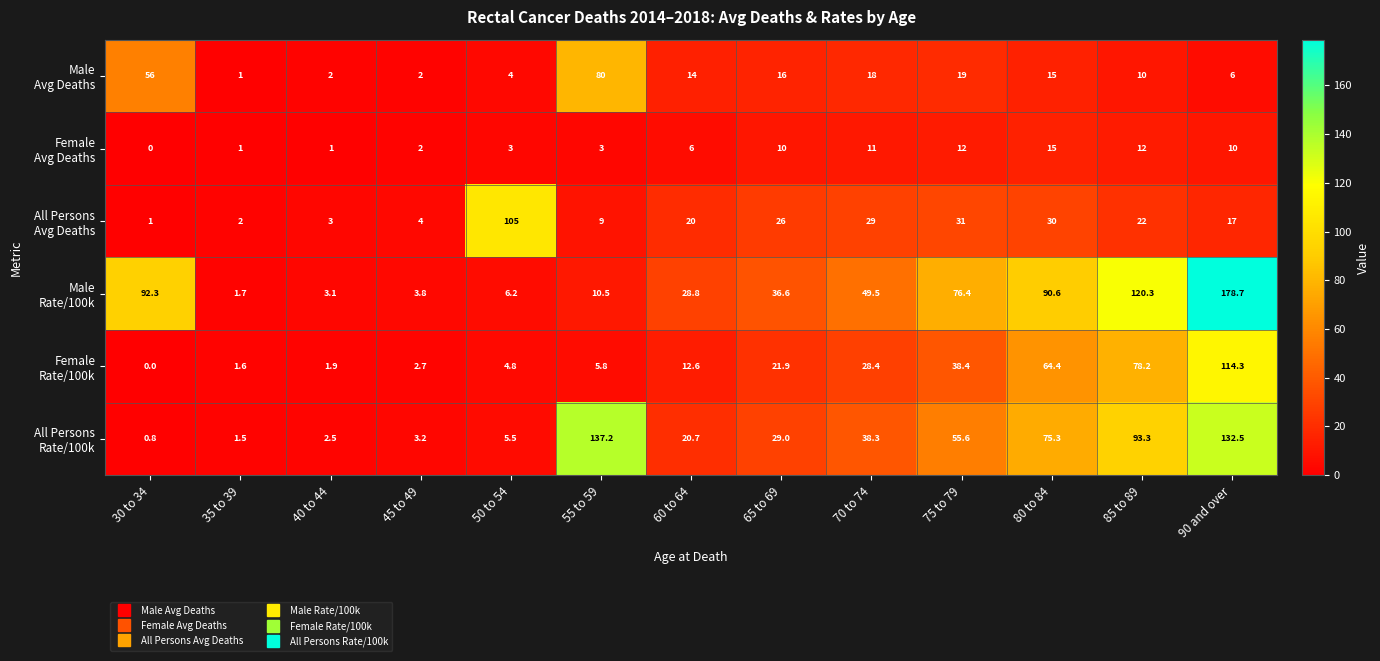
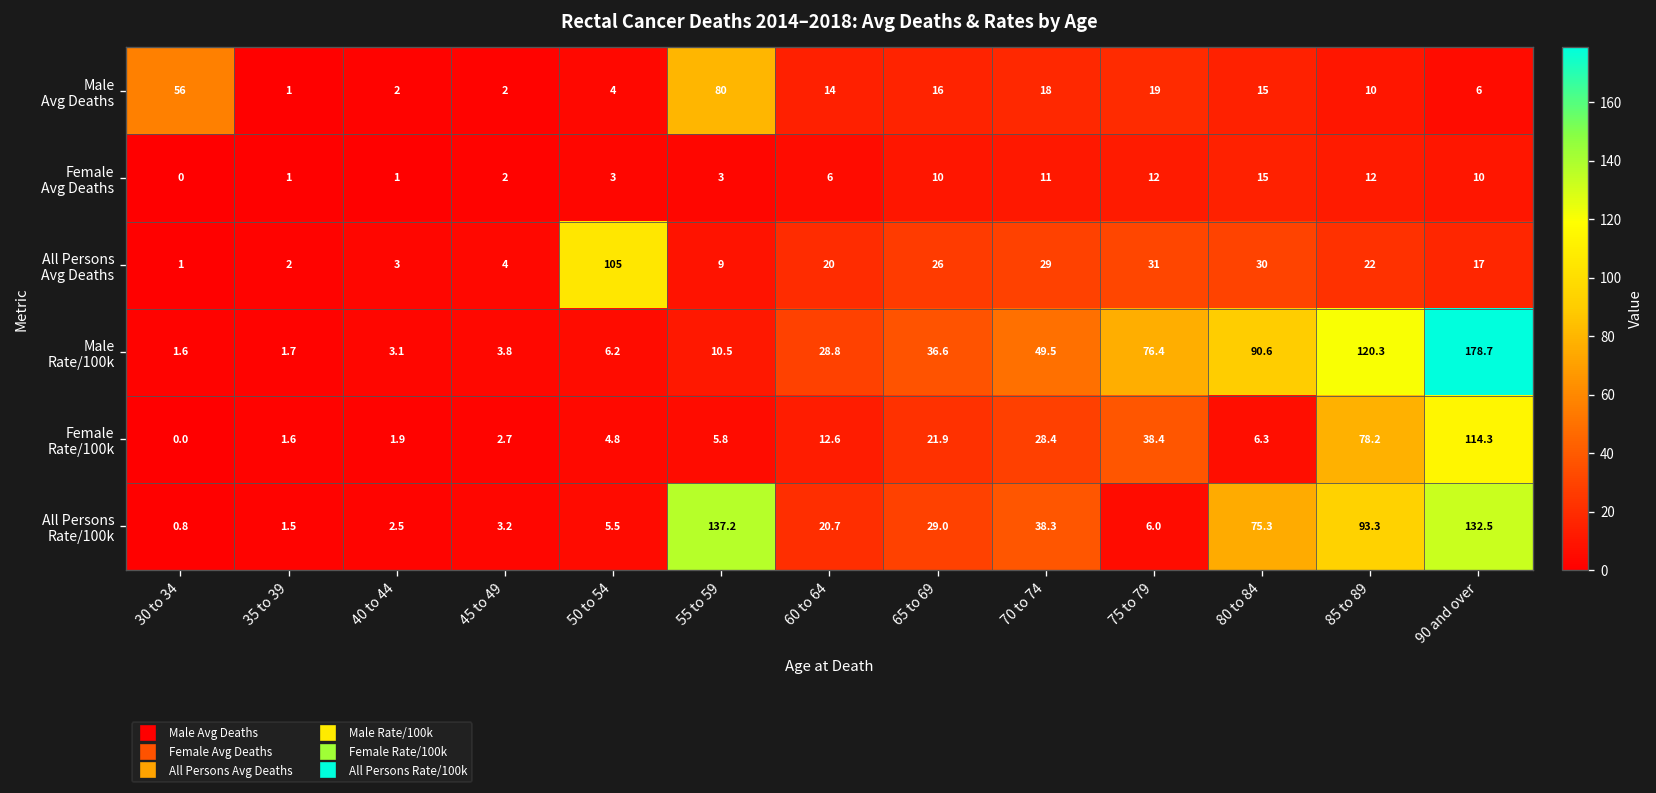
  {
    "Male Avg Deaths": {
      "30 to 34": 56,
      "35 to 39": 1,
      "40 to 44": 2,
      "45 to 49": 2,
      "50 to 54": 4,
      "55 to 59": 80,
      "60 to 64": 14,
      "65 to 69": 16,
      "70 to 74": 18,
      "75 to 79": 19,
      "80 to 84": 15,
      "85 to 89": 10,
      "90 and over": 6
    },
    "Female Avg Deaths": {
      "30 to 34": 0,
      "35 to 39": 1,
      "40 to 44": 1,
      "45 to 49": 2,
      "50 to 54": 3,
      "55 to 59": 3,
      "60 to 64": 6,
      "65 to 69": 10,
      "70 to 74": 11,
      "75 to 79": 12,
      "80 to 84": 15,
      "85 to 89": 12,
      "90 and over": 10
    },
    "All Persons Avg Deaths": {
      "30 to 34": 1,
      "35 to 39": 2,
      "40 to 44": 3,
      "45 to 49": 4,
      "50 to 54": 105,
      "55 to 59": 9,
      "60 to 64": 20,
      "65 to 69": 26,
      "70 to 74": 29,
      "75 to 79": 31,
      "80 to 84": 30,
      "85 to 89": 22,
      "90 and over": 17
    },
    "Male Rate/100k": {
-     "30 to 34": 92.3,
+     "30 to 34": 1.6,
      "35 to 39": 1.7,
      "40 to 44": 3.1,
      "45 to 49": 3.8,
      "50 to 54": 6.2,
      "55 to 59": 10.5,
      "60 to 64": 28.8,
      "65 to 69": 36.6,
      "70 to 74": 49.5,
      "75 to 79": 76.4,
      "80 to 84": 90.6,
      "85 to 89": 120.3,
      "90 and over": 178.7
    },
    "Female Rate/100k": {
      "30 to 34": 0.0,
      "35 to 39": 1.6,
      "40 to 44": 1.9,
      "45 to 49": 2.7,
      "50 to 54": 4.8,
      "55 to 59": 5.8,
      "60 to 64": 12.6,
      "65 to 69": 21.9,
      "70 to 74": 28.4,
      "75 to 79": 38.4,
-     "80 to 84": 64.4,
+     "80 to 84": 6.3,
      "85 to 89": 78.2,
      "90 and over": 114.3
    },
    "All Persons Rate/100k": {
      "30 to 34": 0.8,
      "35 to 39": 1.5,
      "40 to 44": 2.5,
      "45 to 49": 3.2,
      "50 to 54": 5.5,
      "55 to 59": 137.2,
      "60 to 64": 20.7,
      "65 to 69": 29.0,
      "70 to 74": 38.3,
-     "75 to 79": 55.6,
+     "75 to 79": 6.0,
      "80 to 84": 75.3,
      "85 to 89": 93.3,
      "90 and over": 132.5
    }
  }
